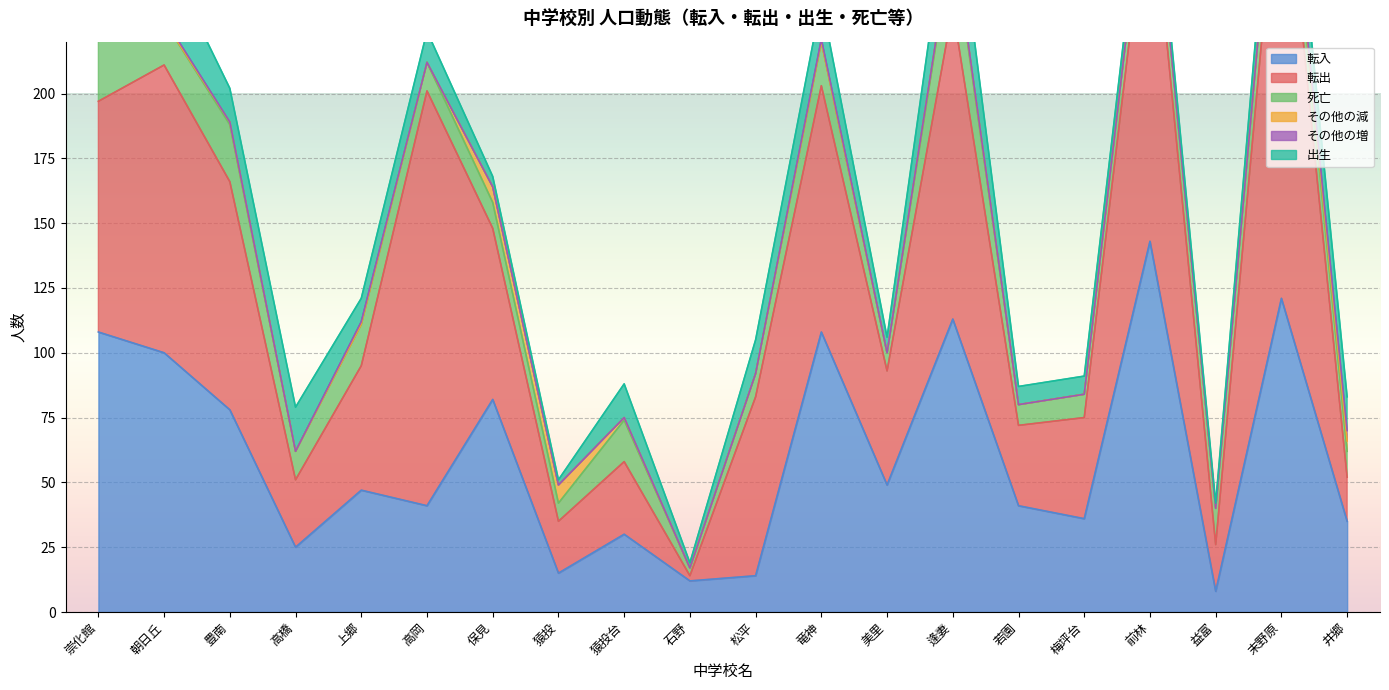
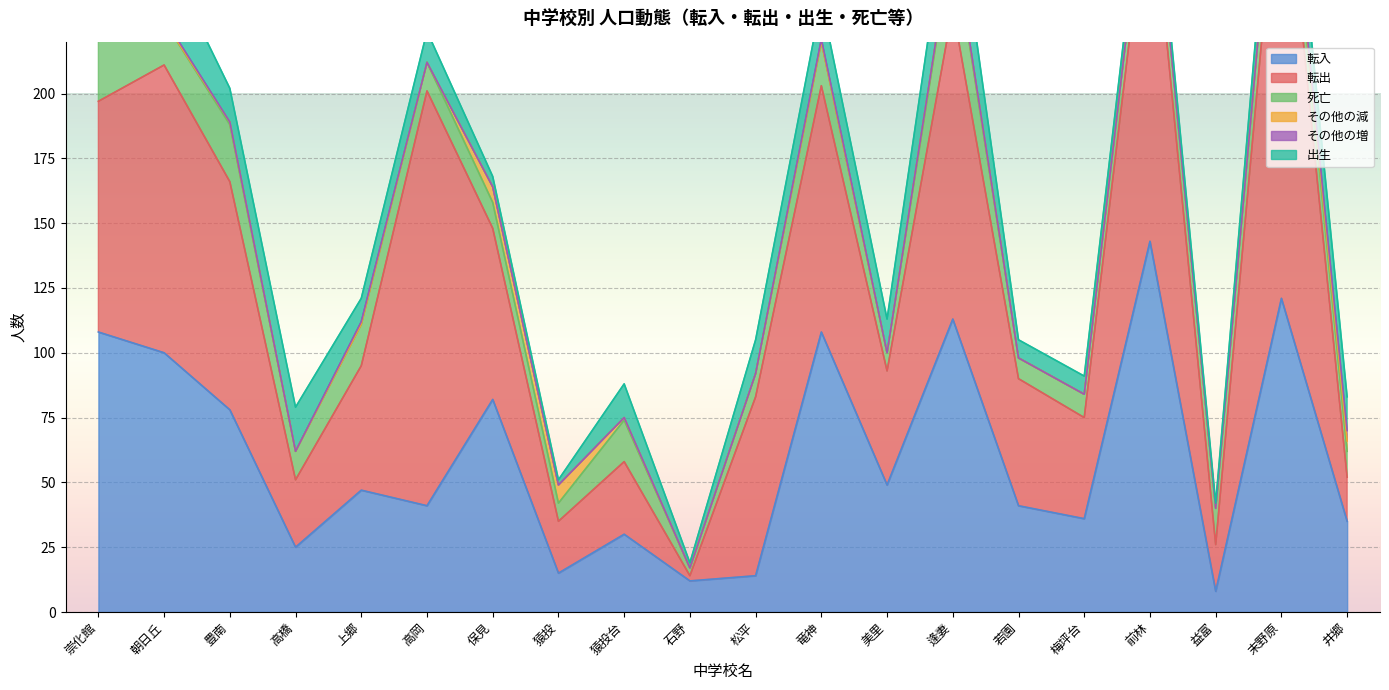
  {
    "転入": {
      "崇化館": 108,
      "朝日丘": 100,
      "豊南": 78,
      "高橋": 25,
      "上郷": 47,
      "高岡": 41,
      "保見": 82,
      "猿投": 15,
      "猿投台": 30,
      "石野": 12,
      "松平": 14,
      "竜神": 108,
      "美里": 49,
      "逢妻": 113,
      "若園": 41,
      "梅坪台": 36,
      "前林": 143,
      "益富": 8,
      "末野原": 121,
      "井郷": 35
    },
    "転出": {
      "崇化館": 89,
      "朝日丘": 111,
      "豊南": 88,
      "高橋": 26,
      "上郷": 48,
      "高岡": 160,
      "保見": 66,
      "猿投": 20,
      "猿投台": 28,
      "石野": 2,
      "松平": 69,
      "竜神": 95,
      "美里": 44,
-     "若園": 31,
+     "若園": 49,
      "梅坪台": 39,
      "益富": 18,
      "井郷": 17
    },
    "死亡": {
      "豊南": 22,
      "保見": 10,
      "猿投": 7,
      "猿投台": 16,
      "井郷": 10
    },
    "その他の減": {
      "井郷": 4
    },
    "その他の増": {
      "井郷": 4
    },
    "出生": {
      "豊南": 13,
      "高橋": 17,
      "上郷": 9,
      "保見": 4,
      "猿投": 2,
      "猿投台": 13,
      "石野": 2,
      "松平": 13,
-     "美里": 6,
+     "美里": 13,
      "若園": 7,
      "梅坪台": 7,
      "益富": 2,
      "井郷": 13
    }
  }
